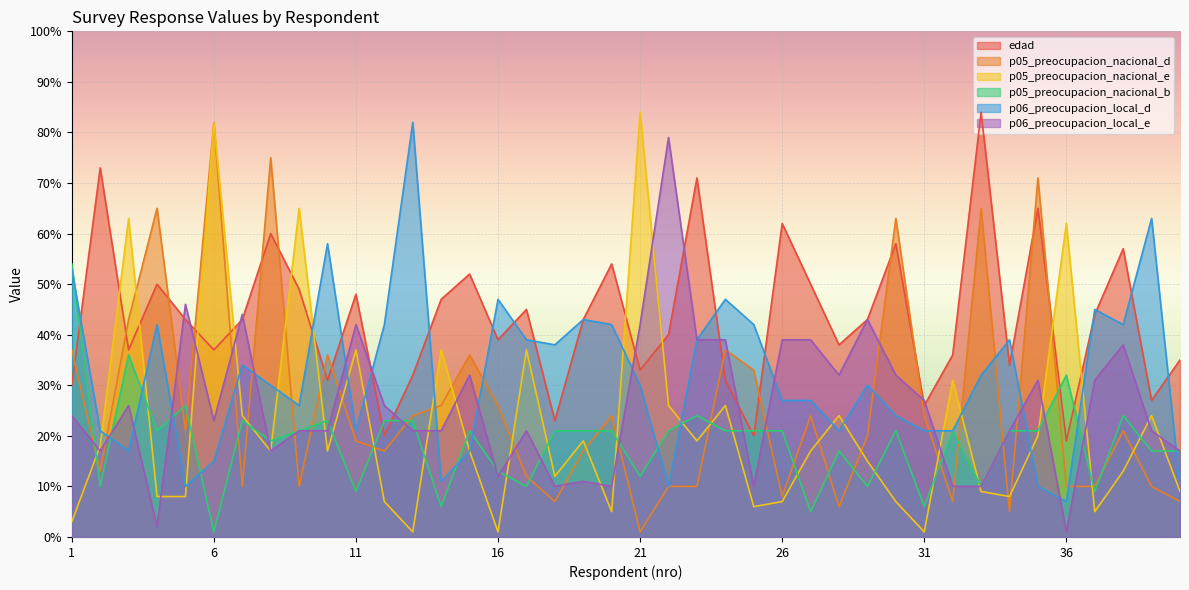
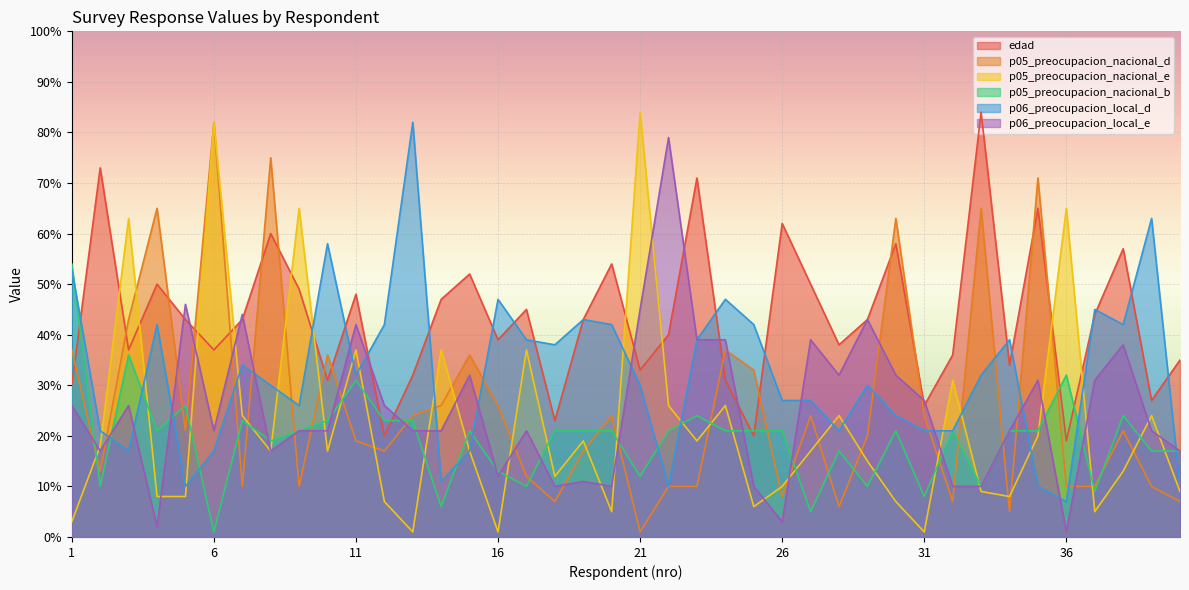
  {
    "p05_preocupacion_nacional_e": {
      "1": "3%",
      "11": "37%",
      "16": "1%",
      "21": "84%",
-     "26": "7%",
+     "26": "10%",
      "31": "1%",
-     "36": "62%"
+     "36": "65%"
    },
    "p05_preocupacion_nacional_b": {
      "1": "54%",
      "6": "1%",
-     "11": "9%",
+     "11": "31%",
      "16": "13%",
      "21": "12%",
      "26": "21%",
-     "31": "6%",
+     "31": "8%",
      "36": "32%"
    },
    "p06_preocupacion_local_d": {
      "1": "53%",
-     "6": "15%",
-     "11": "21%",
+     "6": "17%",
+     "11": "32%",
      "16": "47%",
      "21": "30%",
      "26": "27%",
      "31": "21%",
      "36": "7%"
    },
    "p06_preocupacion_local_e": {
-     "1": "24%",
-     "6": "23%",
+     "1": "26%",
+     "6": "21%",
      "11": "42%",
      "16": "12%",
-     "21": "42%",
-     "26": "39%",
+     "21": "45%",
+     "26": "3%",
      "31": "27%",
      "36": "1%"
    }
  }
